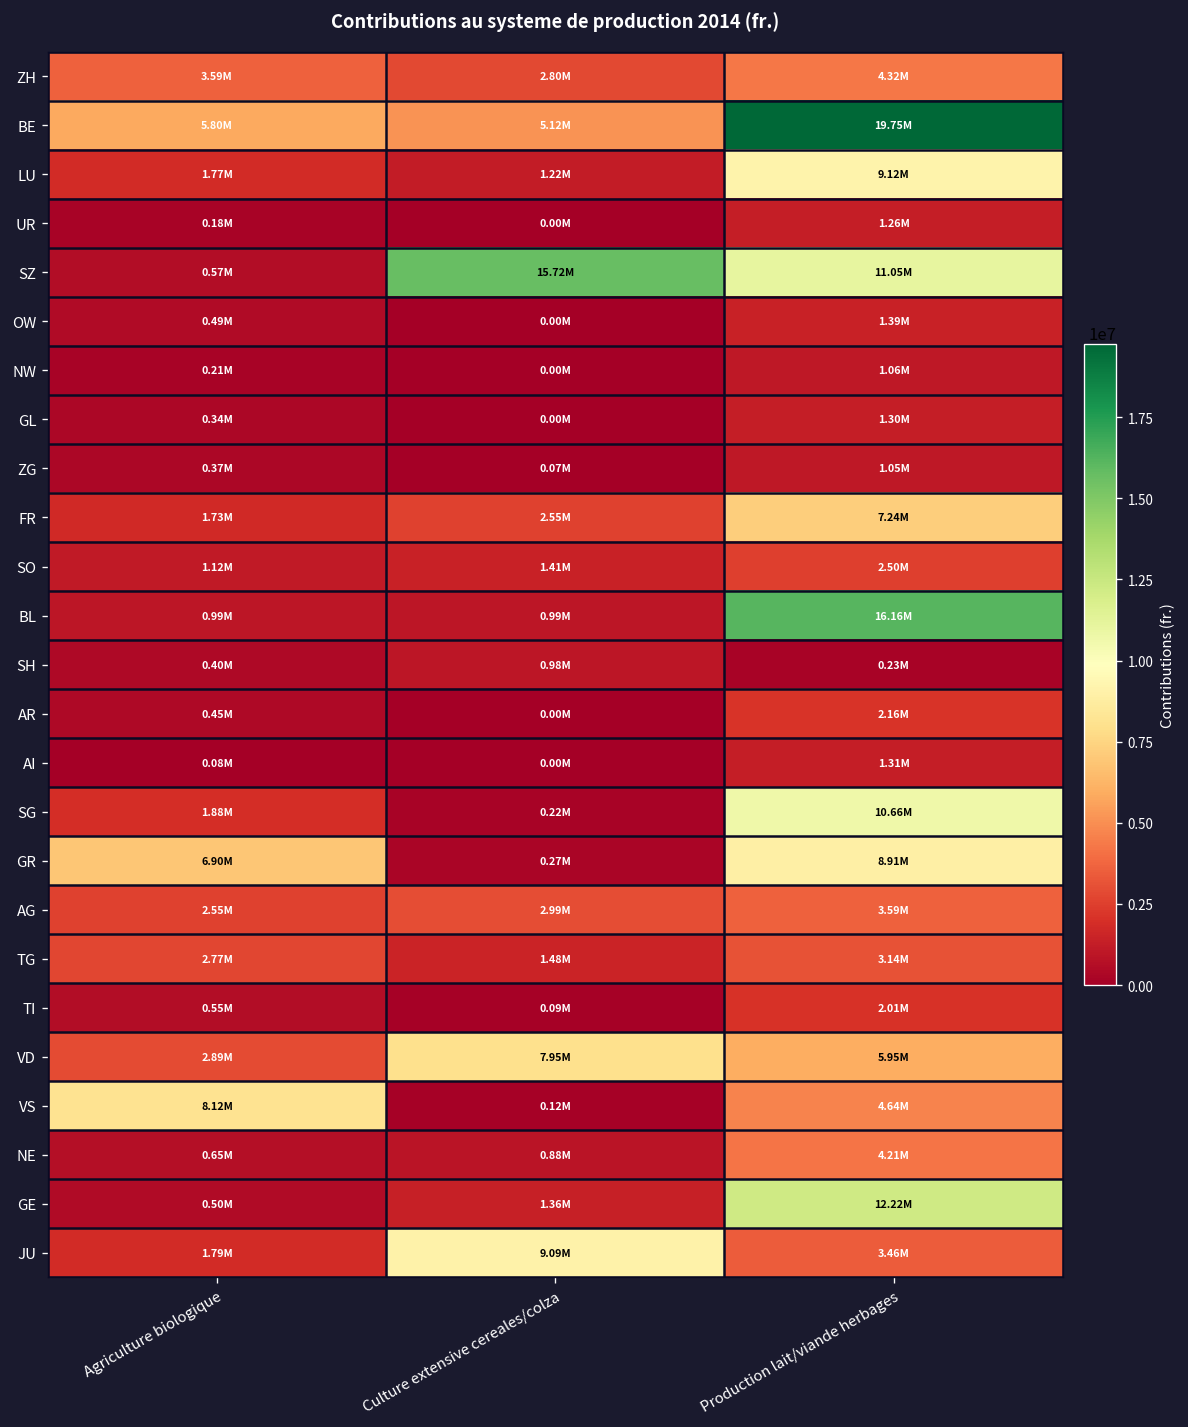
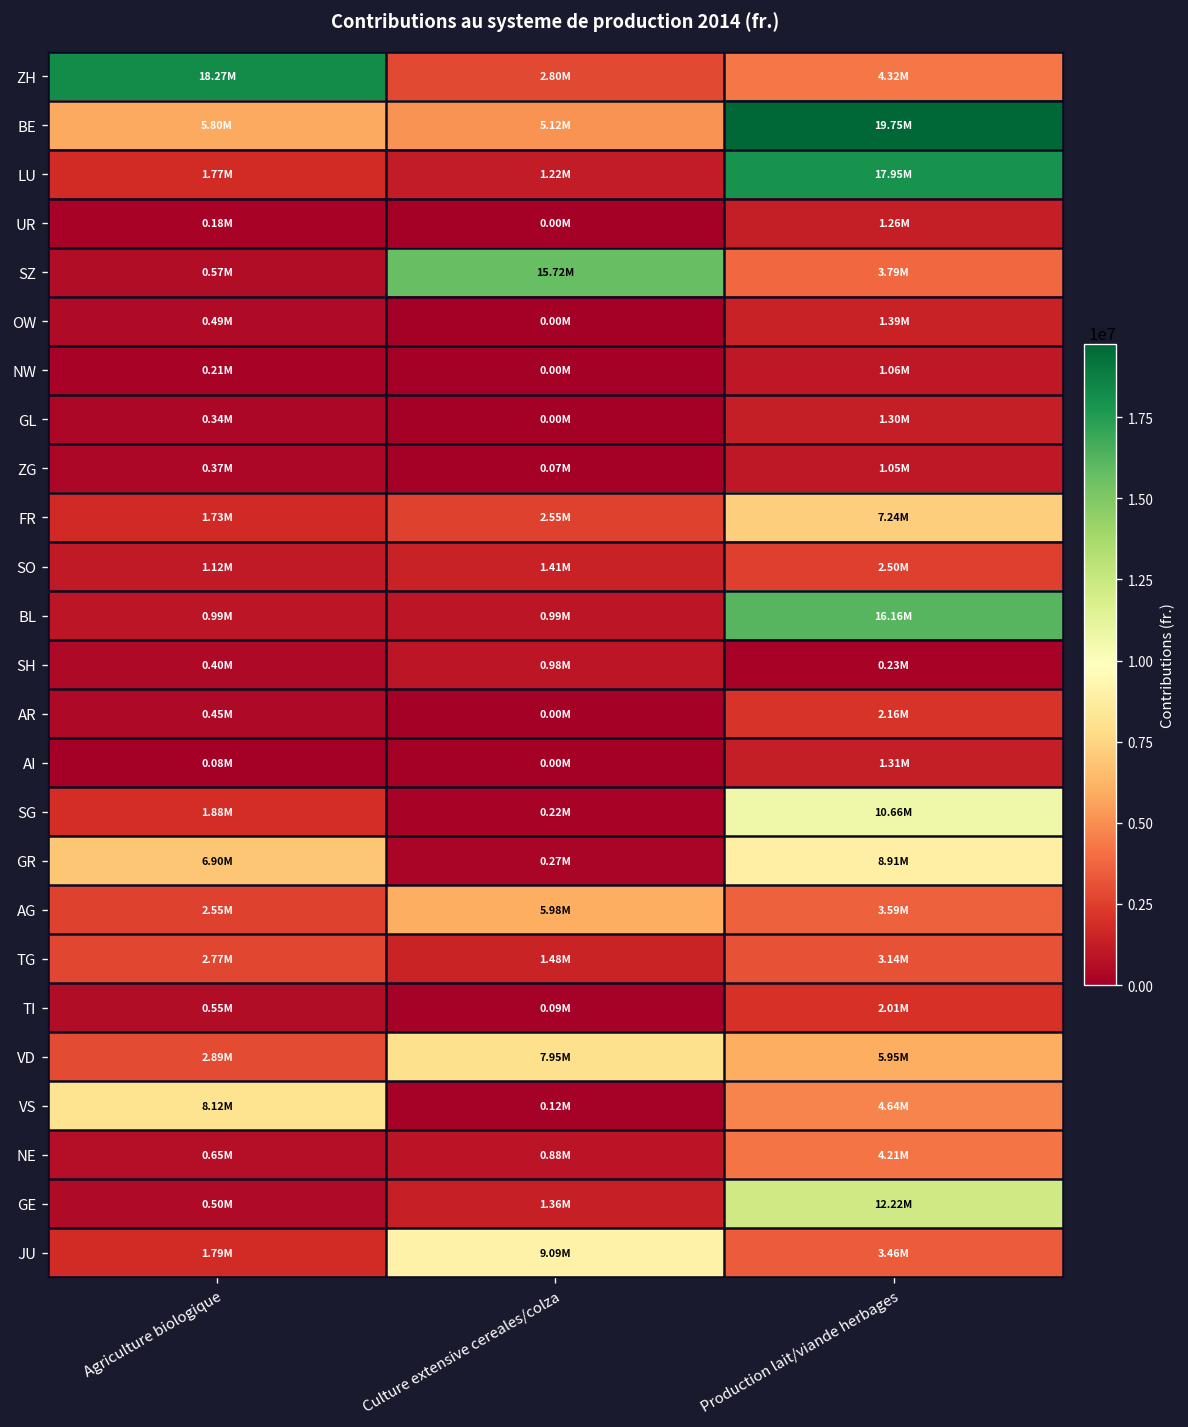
  {
    "ZH": {
-     "Agriculture biologique": "3.59M",
+     "Agriculture biologique": "18.27M",
      "Culture extensive cereales/colza": "2.80M",
      "Production lait/viande herbages": "4.32M"
    },
    "BE": {
      "Agriculture biologique": "5.80M",
      "Culture extensive cereales/colza": "5.12M",
      "Production lait/viande herbages": "19.75M"
    },
    "LU": {
      "Agriculture biologique": "1.77M",
      "Culture extensive cereales/colza": "1.22M",
-     "Production lait/viande herbages": "9.12M"
+     "Production lait/viande herbages": "17.95M"
    },
    "UR": {
      "Agriculture biologique": "0.18M",
      "Culture extensive cereales/colza": "0.00M",
      "Production lait/viande herbages": "1.26M"
    },
    "SZ": {
      "Agriculture biologique": "0.57M",
      "Culture extensive cereales/colza": "15.72M",
-     "Production lait/viande herbages": "11.05M"
+     "Production lait/viande herbages": "3.79M"
    },
    "OW": {
      "Agriculture biologique": "0.49M",
      "Culture extensive cereales/colza": "0.00M",
      "Production lait/viande herbages": "1.39M"
    },
    "NW": {
      "Agriculture biologique": "0.21M",
      "Culture extensive cereales/colza": "0.00M",
      "Production lait/viande herbages": "1.06M"
    },
    "GL": {
      "Agriculture biologique": "0.34M",
      "Culture extensive cereales/colza": "0.00M",
      "Production lait/viande herbages": "1.30M"
    },
    "ZG": {
      "Agriculture biologique": "0.37M",
      "Culture extensive cereales/colza": "0.07M",
      "Production lait/viande herbages": "1.05M"
    },
    "FR": {
      "Agriculture biologique": "1.73M",
      "Culture extensive cereales/colza": "2.55M",
      "Production lait/viande herbages": "7.24M"
    },
    "SO": {
      "Agriculture biologique": "1.12M",
      "Culture extensive cereales/colza": "1.41M",
      "Production lait/viande herbages": "2.50M"
    },
    "BL": {
      "Agriculture biologique": "0.99M",
      "Culture extensive cereales/colza": "0.99M",
      "Production lait/viande herbages": "16.16M"
    },
    "SH": {
      "Agriculture biologique": "0.40M",
      "Culture extensive cereales/colza": "0.98M",
      "Production lait/viande herbages": "0.23M"
    },
    "AR": {
      "Agriculture biologique": "0.45M",
      "Culture extensive cereales/colza": "0.00M",
      "Production lait/viande herbages": "2.16M"
    },
    "AI": {
      "Agriculture biologique": "0.08M",
      "Culture extensive cereales/colza": "0.00M",
      "Production lait/viande herbages": "1.31M"
    },
    "SG": {
      "Agriculture biologique": "1.88M",
      "Culture extensive cereales/colza": "0.22M",
      "Production lait/viande herbages": "10.66M"
    },
    "GR": {
      "Agriculture biologique": "6.90M",
      "Culture extensive cereales/colza": "0.27M",
      "Production lait/viande herbages": "8.91M"
    },
    "AG": {
      "Agriculture biologique": "2.55M",
-     "Culture extensive cereales/colza": "2.99M",
+     "Culture extensive cereales/colza": "5.98M",
      "Production lait/viande herbages": "3.59M"
    },
    "TG": {
      "Agriculture biologique": "2.77M",
      "Culture extensive cereales/colza": "1.48M",
      "Production lait/viande herbages": "3.14M"
    },
    "TI": {
      "Agriculture biologique": "0.55M",
      "Culture extensive cereales/colza": "0.09M",
      "Production lait/viande herbages": "2.01M"
    },
    "VD": {
      "Agriculture biologique": "2.89M",
      "Culture extensive cereales/colza": "7.95M",
      "Production lait/viande herbages": "5.95M"
    },
    "VS": {
      "Agriculture biologique": "8.12M",
      "Culture extensive cereales/colza": "0.12M",
      "Production lait/viande herbages": "4.64M"
    },
    "NE": {
      "Agriculture biologique": "0.65M",
      "Culture extensive cereales/colza": "0.88M",
      "Production lait/viande herbages": "4.21M"
    },
    "GE": {
      "Agriculture biologique": "0.50M",
      "Culture extensive cereales/colza": "1.36M",
      "Production lait/viande herbages": "12.22M"
    },
    "JU": {
      "Agriculture biologique": "1.79M",
      "Culture extensive cereales/colza": "9.09M",
      "Production lait/viande herbages": "3.46M"
    }
  }
